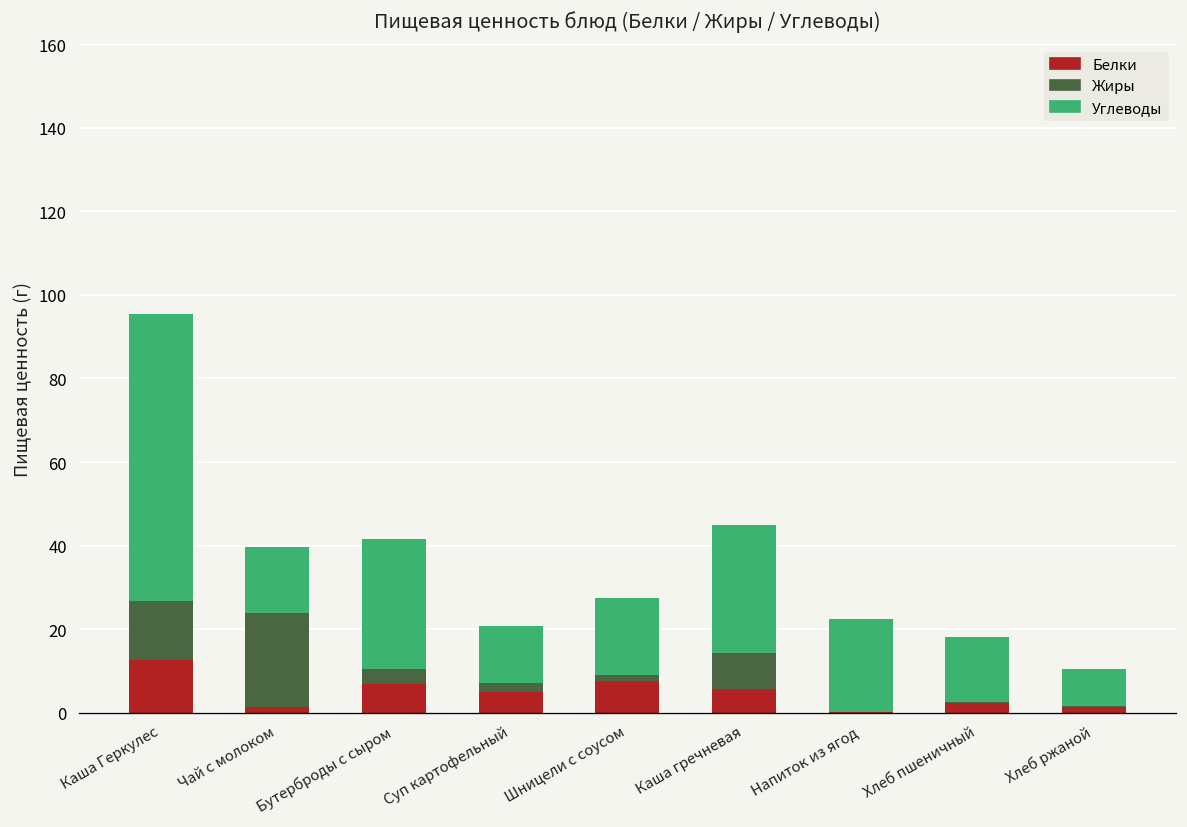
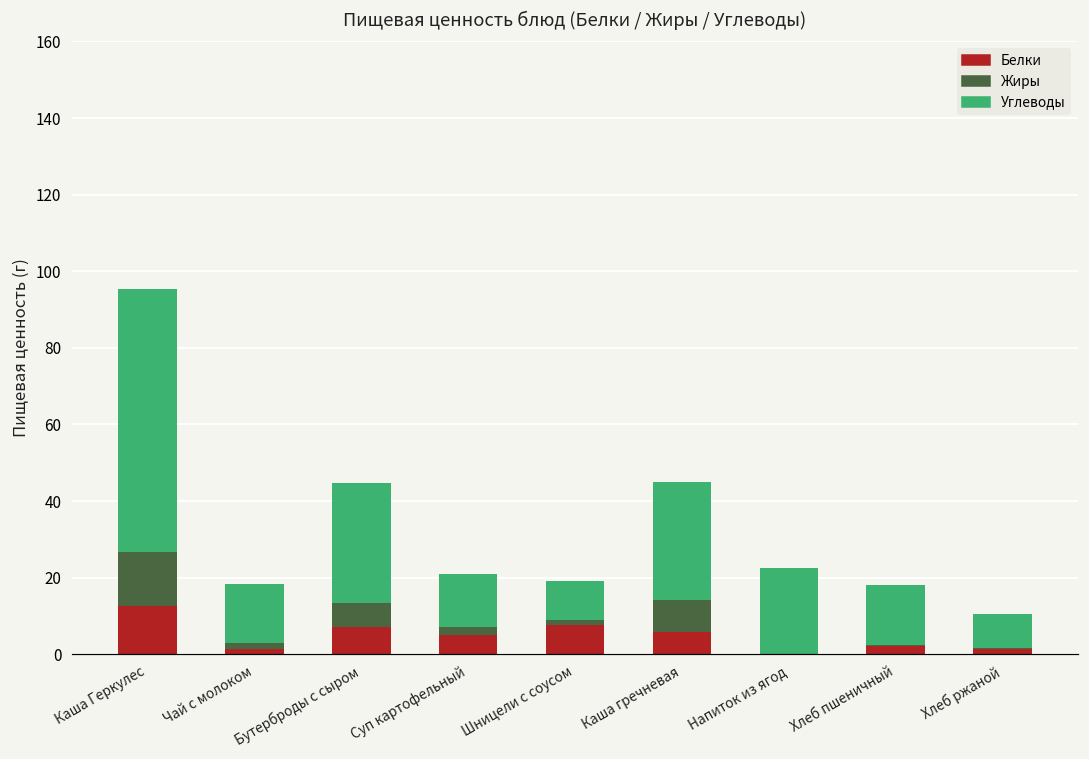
  {
    "Белки": {
      "Каша Геркулес": 13,
      "Чай с молоком": 1,
      "Бутерброды с сыром": 7,
      "Суп картофельный": 5,
      "Шницели с соусом": 8,
      "Каша гречневая": 6,
      "Хлеб пшеничный": 2,
      "Хлеб ржаной": 1
    },
    "Жиры": {
      "Каша Геркулес": 14,
-     "Чай с молоком": 23,
-     "Бутерброды с сыром": 3,
+     "Чай с молоком": 1,
+     "Бутерброды с сыром": 6,
      "Суп картофельный": 2,
      "Шницели с соусом": 1,
      "Каша гречневая": 8,
      "Напиток из ягод": 0
    },
    "Углеводы": {
      "Каша Геркулес": 69,
      "Чай с молоком": 16,
      "Бутерброды с сыром": 31,
      "Суп картофельный": 14,
-     "Шницели с соусом": 19,
+     "Шницели с соусом": 10,
      "Каша гречневая": 31,
      "Напиток из ягод": 22,
      "Хлеб пшеничный": 16,
      "Хлеб ржаной": 9
    }
  }
